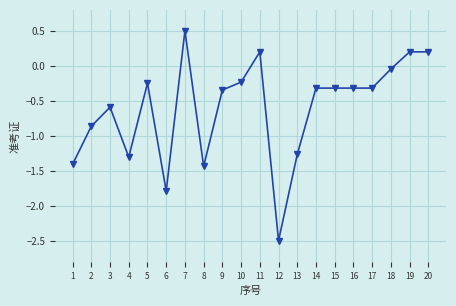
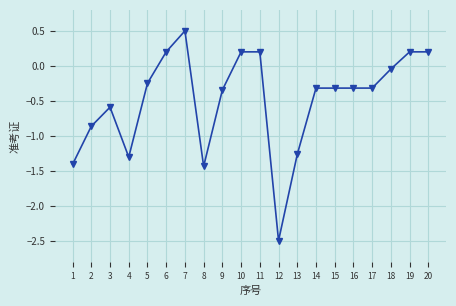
  {
    "1": -1.4,
    "2": -0.9,
    "3": -0.6,
    "4": -1.3,
    "5": -0.2,
-   "6": -1.8,
+   "6": 0.2,
    "7": 0.5,
    "8": -1.4,
    "9": -0.3,
-   "10": -0.2,
+   "10": 0.2,
    "11": 0.2,
    "12": -2.5,
    "13": -1.3,
    "14": -0.3,
    "15": -0.3,
    "16": -0.3,
    "17": -0.3,
    "18": 0.0,
    "19": 0.2,
    "20": 0.2
  }
